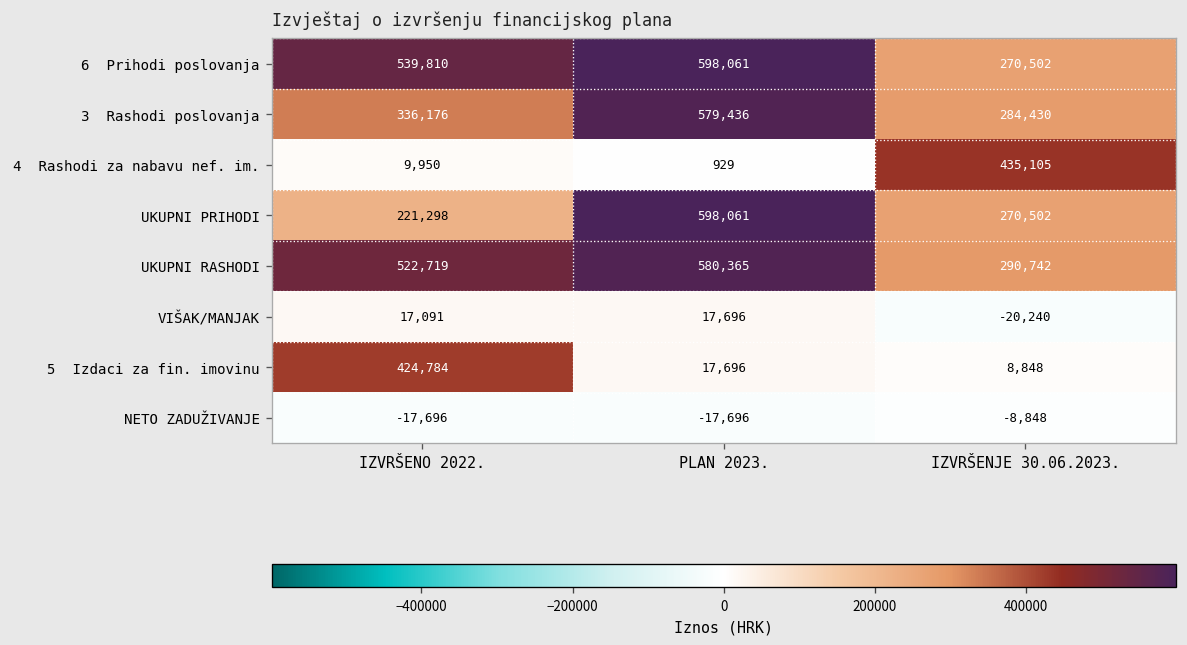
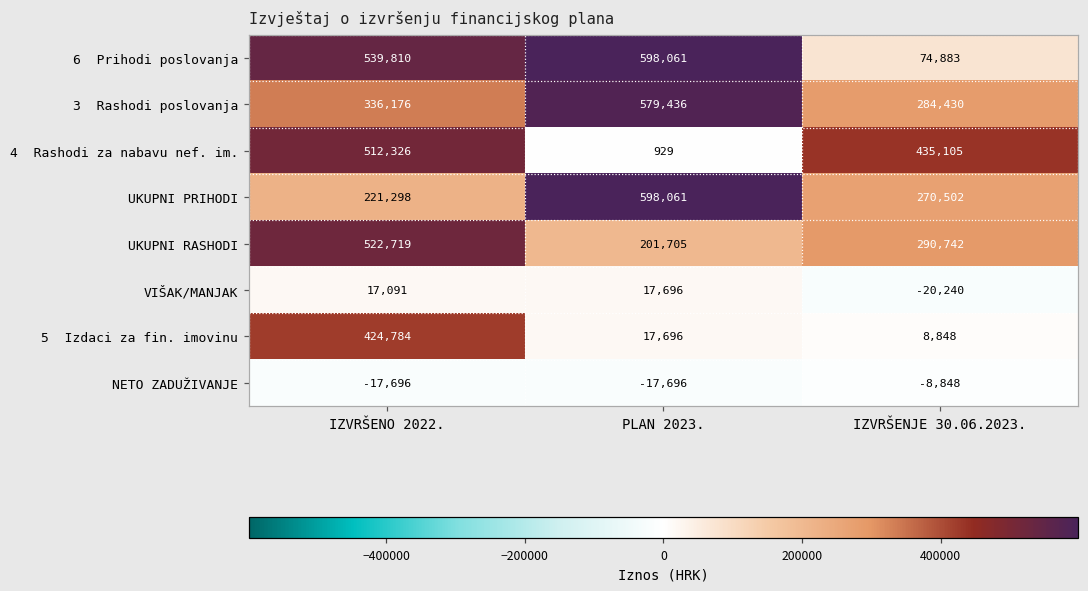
  {
    "6 Prihodi poslovanja": {
      "IZVRŠENO 2022.": "539,810",
      "PLAN 2023.": "598,061",
-     "IZVRŠENJE 30.06.2023.": "270,502"
+     "IZVRŠENJE 30.06.2023.": "74,883"
    },
    "3 Rashodi poslovanja": {
      "IZVRŠENO 2022.": "336,176",
      "PLAN 2023.": "579,436",
      "IZVRŠENJE 30.06.2023.": "284,430"
    },
    "4 Rashodi za nabavu nef. im.": {
-     "IZVRŠENO 2022.": "9,950",
+     "IZVRŠENO 2022.": "512,326",
      "PLAN 2023.": "929",
      "IZVRŠENJE 30.06.2023.": "435,105"
    },
    "UKUPNI PRIHODI": {
      "IZVRŠENO 2022.": "221,298",
      "PLAN 2023.": "598,061",
      "IZVRŠENJE 30.06.2023.": "270,502"
    },
    "UKUPNI RASHODI": {
      "IZVRŠENO 2022.": "522,719",
-     "PLAN 2023.": "580,365",
+     "PLAN 2023.": "201,705",
      "IZVRŠENJE 30.06.2023.": "290,742"
    },
    "VIŠAK/MANJAK": {
      "IZVRŠENO 2022.": "17,091",
      "PLAN 2023.": "17,696",
      "IZVRŠENJE 30.06.2023.": "-20,240"
    },
    "5 Izdaci za fin. imovinu": {
      "IZVRŠENO 2022.": "424,784",
      "PLAN 2023.": "17,696",
      "IZVRŠENJE 30.06.2023.": "8,848"
    },
    "NETO ZADUŽIVANJE": {
      "IZVRŠENO 2022.": "-17,696",
      "PLAN 2023.": "-17,696",
      "IZVRŠENJE 30.06.2023.": "-8,848"
    }
  }
